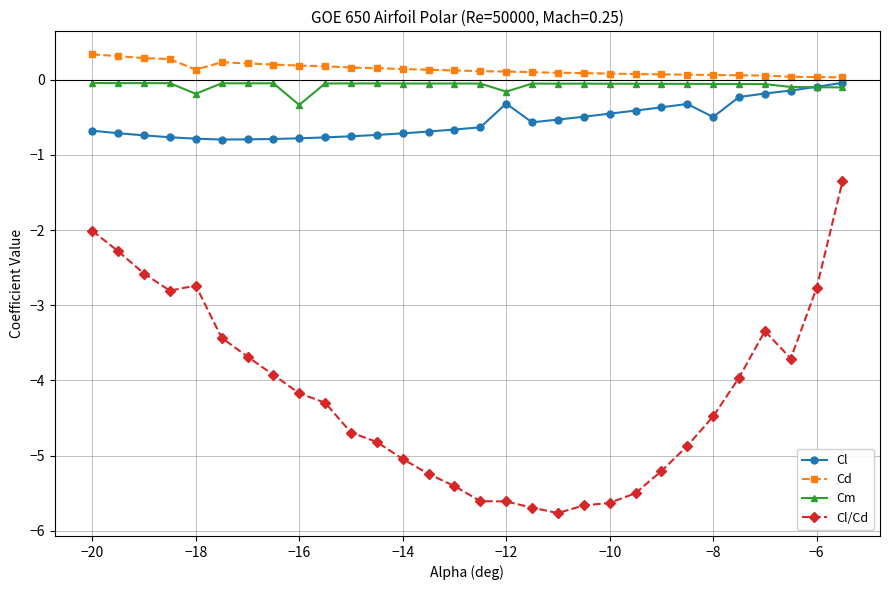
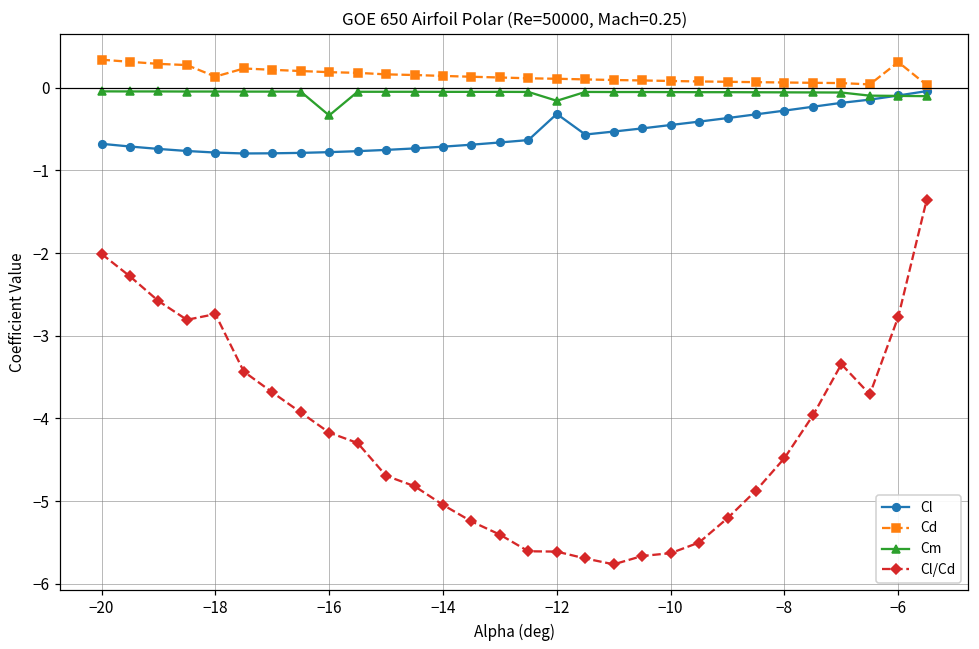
  {
    "Cl": {
      "−20": -0.7,
      "−18": -0.8,
      "−16": -0.8,
      "−14": -0.7,
      "−12": -0.3,
      "−10": -0.5,
-     "−8": -0.5
+     "−8": -0.3
    },
    "Cd": {
      "−20": 0.3,
      "−18": 0.1,
      "−16": 0.2,
      "−14": 0.1,
      "−12": 0.1,
      "−10": 0.1,
      "−8": 0.1,
-     "−6": 0.0
+     "−6": 0.3
    },
    "Cm": {
      "−20": 0.0,
-     "−18": -0.2,
+     "−18": 0.0,
      "−16": -0.3,
      "−14": -0.1,
      "−12": -0.2,
      "−10": -0.1,
      "−8": -0.1
    },
    "Cl/Cd": {
      "−20": -2.0,
      "−18": -2.7,
      "−16": -4.2,
      "−14": -5.0,
      "−12": -5.6,
      "−10": -5.6,
      "−8": -4.5,
      "−6": -2.8
    }
  }
